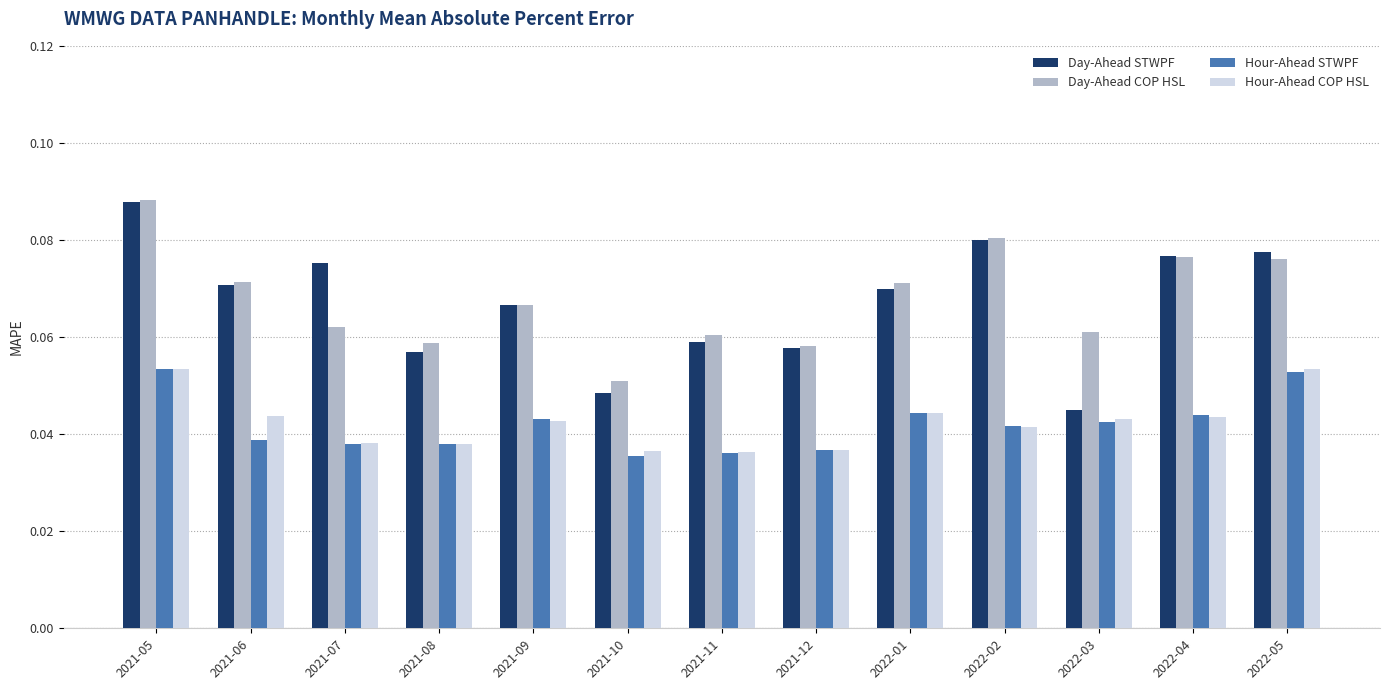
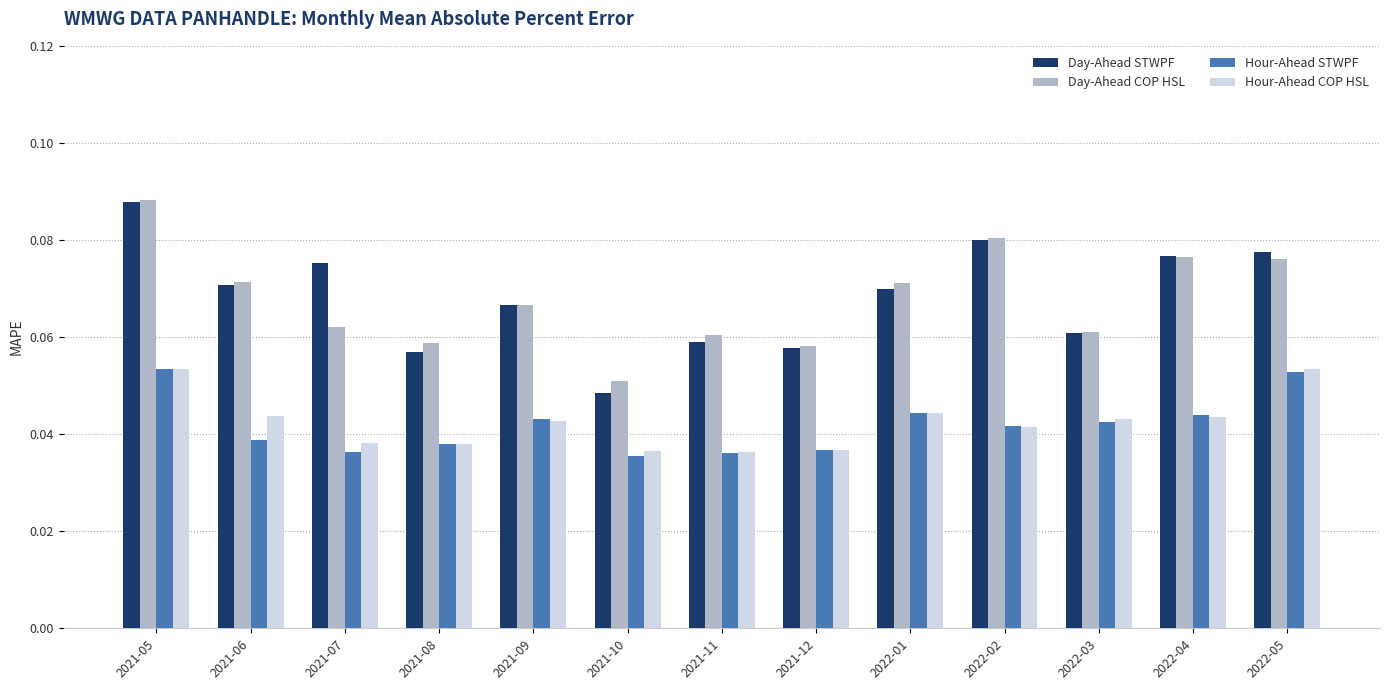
  {
    "Day-Ahead STWPF": {
      "2021-05": 0.088,
      "2021-06": 0.071,
      "2021-07": 0.075,
      "2021-08": 0.057,
      "2021-09": 0.067,
      "2021-10": 0.048,
      "2021-11": 0.059,
      "2021-12": 0.058,
      "2022-01": 0.070,
      "2022-02": 0.080,
-     "2022-03": 0.045,
+     "2022-03": 0.061,
      "2022-04": 0.077,
      "2022-05": 0.078
    },
    "Hour-Ahead STWPF": {
      "2021-05": 0.053,
      "2021-06": 0.039,
-     "2021-07": 0.038,
+     "2021-07": 0.036,
      "2021-08": 0.038,
      "2021-09": 0.043,
      "2021-10": 0.036,
      "2021-11": 0.036,
      "2021-12": 0.037,
      "2022-01": 0.044,
      "2022-02": 0.042,
      "2022-03": 0.043,
      "2022-04": 0.044,
      "2022-05": 0.053
    }
  }
